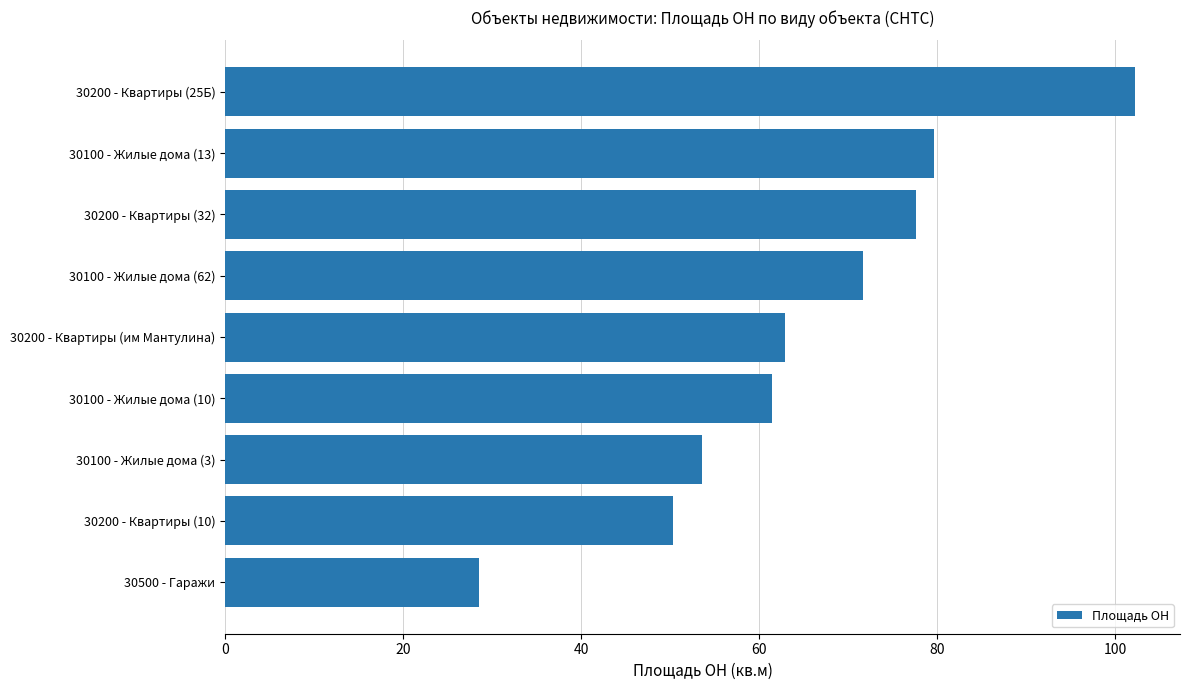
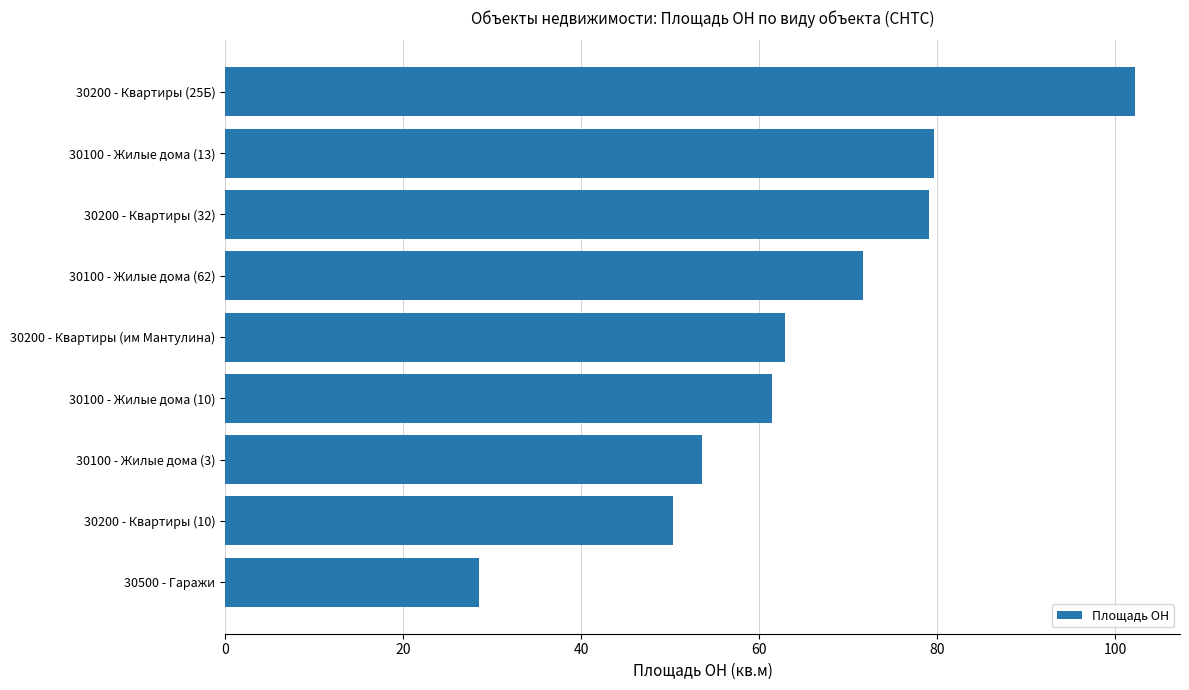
  {
    "30200 - Квартиры (25Б)": 102,
    "30100 - Жилые дома (13)": 80,
-   "30200 - Квартиры (32)": 78,
+   "30200 - Квартиры (32)": 79,
    "30100 - Жилые дома (62)": 72,
    "30200 - Квартиры (им Мантулина)": 63,
    "30100 - Жилые дома (10)": 62,
    "30100 - Жилые дома (3)": 54,
    "30200 - Квартиры (10)": 50,
    "30500 - Гаражи": 29
  }
